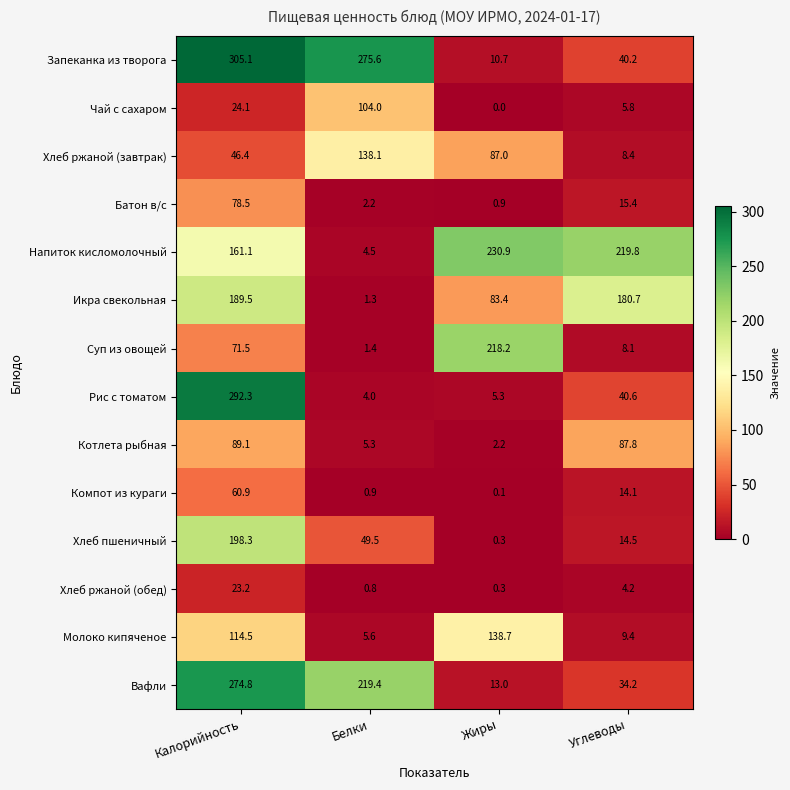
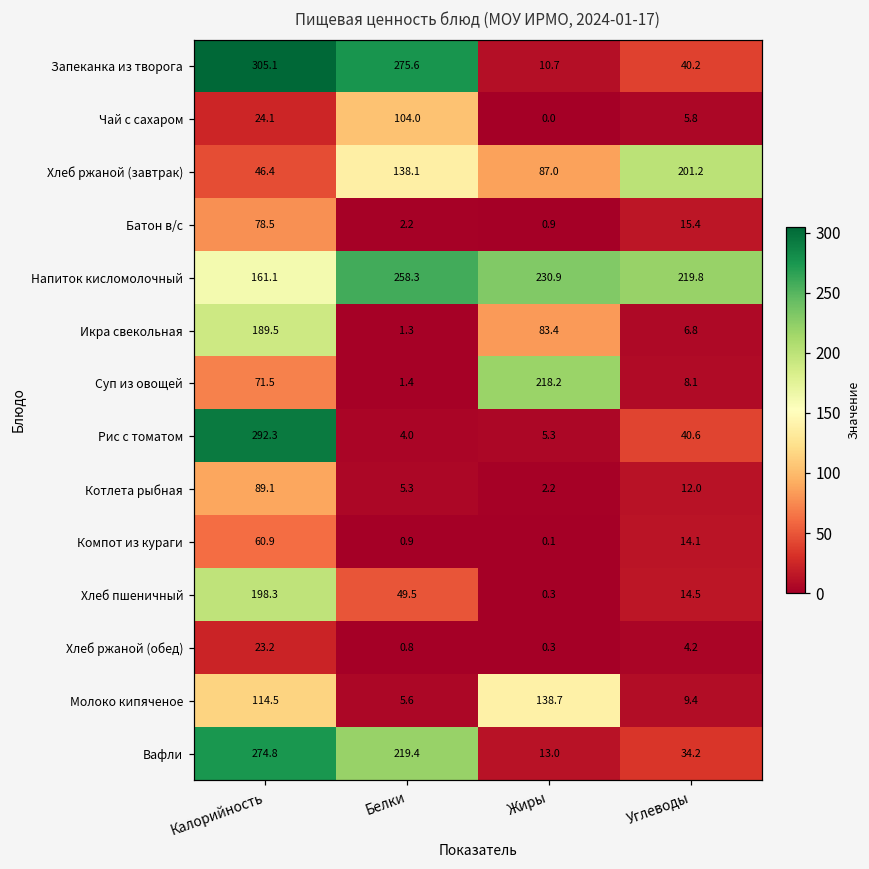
  {
    "Запеканка из творога": {
      "Калорийность": 305.1,
      "Белки": 275.6,
      "Жиры": 10.7,
      "Углеводы": 40.2
    },
    "Чай с сахаром": {
      "Калорийность": 24.1,
      "Белки": 104.0,
      "Жиры": 0.0,
      "Углеводы": 5.8
    },
    "Хлеб ржаной (завтрак)": {
      "Калорийность": 46.4,
      "Белки": 138.1,
      "Жиры": 87.0,
-     "Углеводы": 8.4
+     "Углеводы": 201.2
    },
    "Батон в/с": {
      "Калорийность": 78.5,
      "Белки": 2.2,
      "Жиры": 0.9,
      "Углеводы": 15.4
    },
    "Напиток кисломолочный": {
      "Калорийность": 161.1,
-     "Белки": 4.5,
+     "Белки": 258.3,
      "Жиры": 230.9,
      "Углеводы": 219.8
    },
    "Икра свекольная": {
      "Калорийность": 189.5,
      "Белки": 1.3,
      "Жиры": 83.4,
-     "Углеводы": 180.7
+     "Углеводы": 6.8
    },
    "Суп из овощей": {
      "Калорийность": 71.5,
      "Белки": 1.4,
      "Жиры": 218.2,
      "Углеводы": 8.1
    },
    "Рис с томатом": {
      "Калорийность": 292.3,
      "Белки": 4.0,
      "Жиры": 5.3,
      "Углеводы": 40.6
    },
    "Котлета рыбная": {
      "Калорийность": 89.1,
      "Белки": 5.3,
      "Жиры": 2.2,
-     "Углеводы": 87.8
+     "Углеводы": 12.0
    },
    "Компот из кураги": {
      "Калорийность": 60.9,
      "Белки": 0.9,
      "Жиры": 0.1,
      "Углеводы": 14.1
    },
    "Хлеб пшеничный": {
      "Калорийность": 198.3,
      "Белки": 49.5,
      "Жиры": 0.3,
      "Углеводы": 14.5
    },
    "Хлеб ржаной (обед)": {
      "Калорийность": 23.2,
      "Белки": 0.8,
      "Жиры": 0.3,
      "Углеводы": 4.2
    },
    "Молоко кипяченое": {
      "Калорийность": 114.5,
      "Белки": 5.6,
      "Жиры": 138.7,
      "Углеводы": 9.4
    },
    "Вафли": {
      "Калорийность": 274.8,
      "Белки": 219.4,
      "Жиры": 13.0,
      "Углеводы": 34.2
    }
  }
